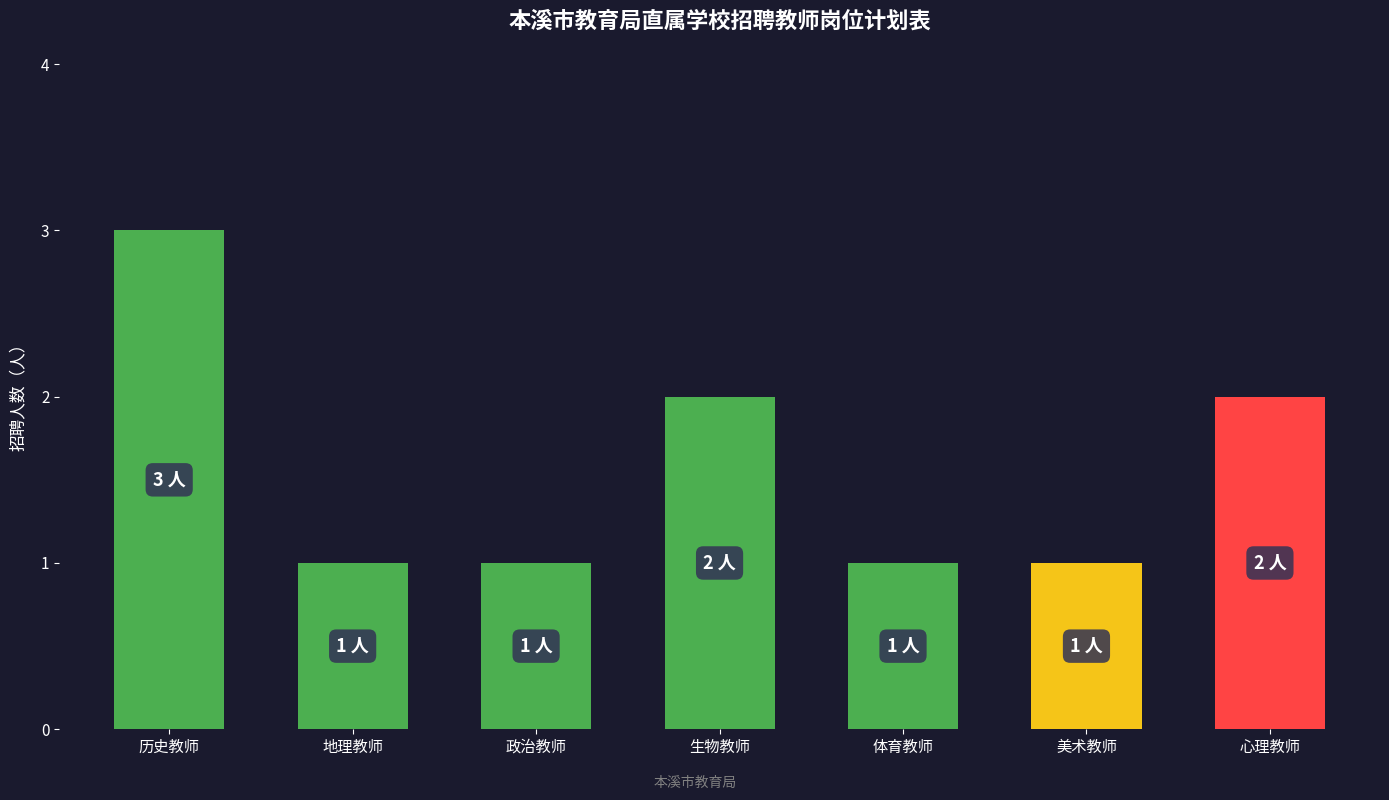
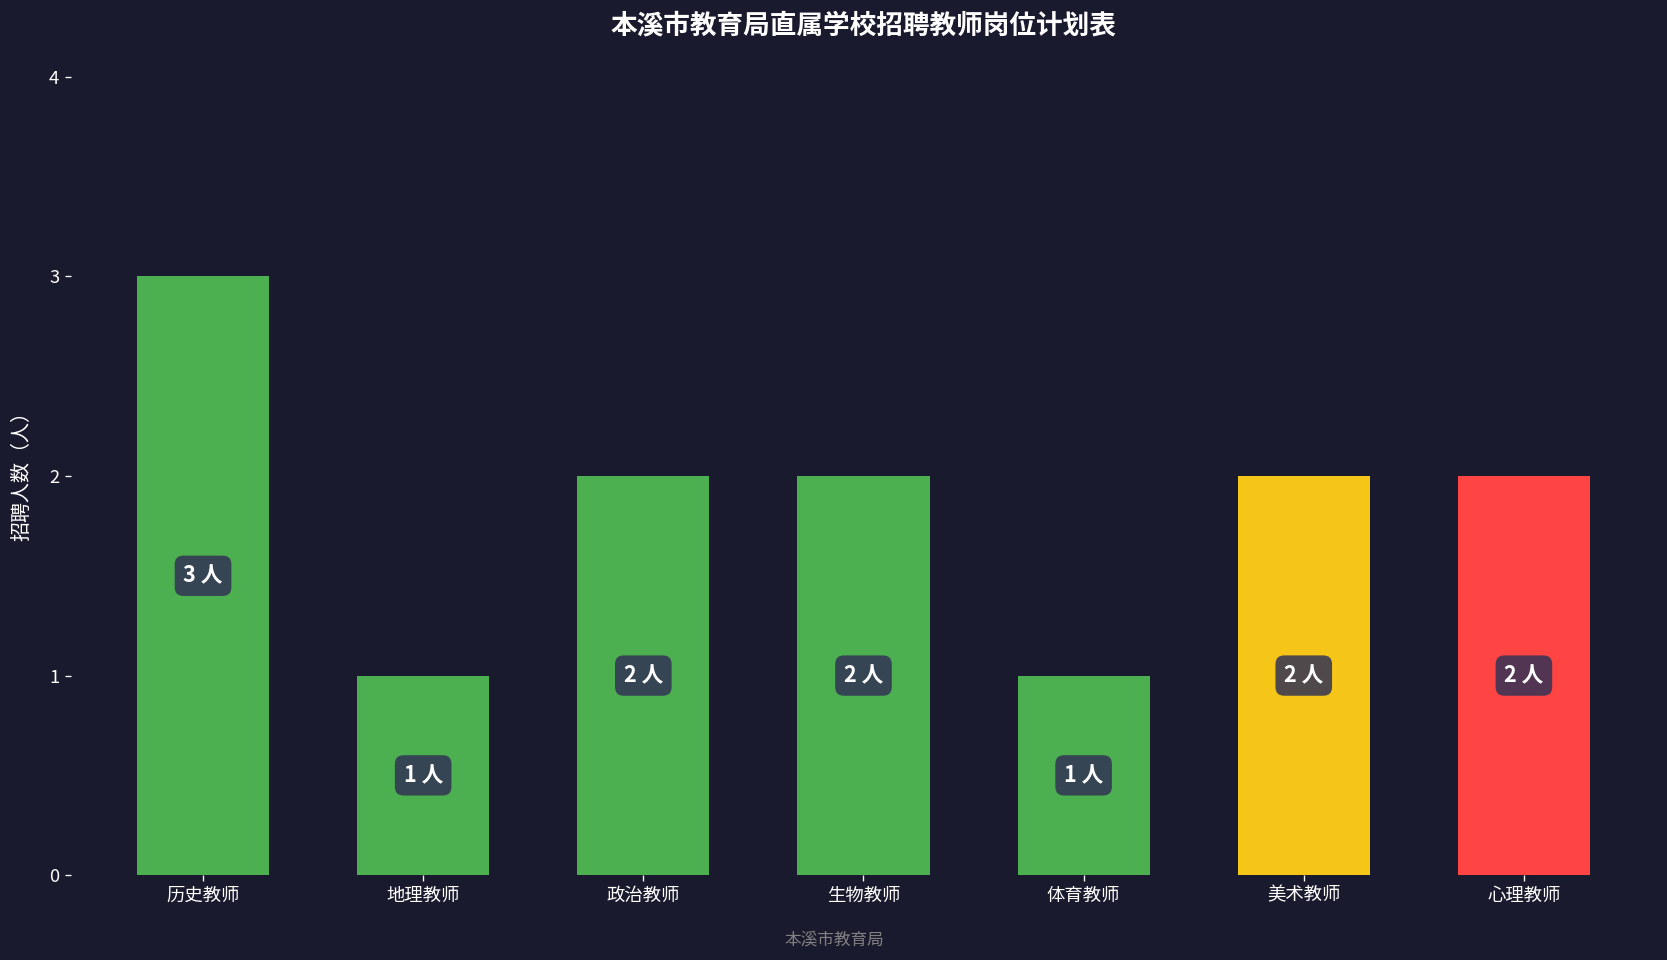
  {
-   "政治教师": 1,
-   "美术教师": 1
+   "政治教师": 2,
+   "美术教师": 2
  }
